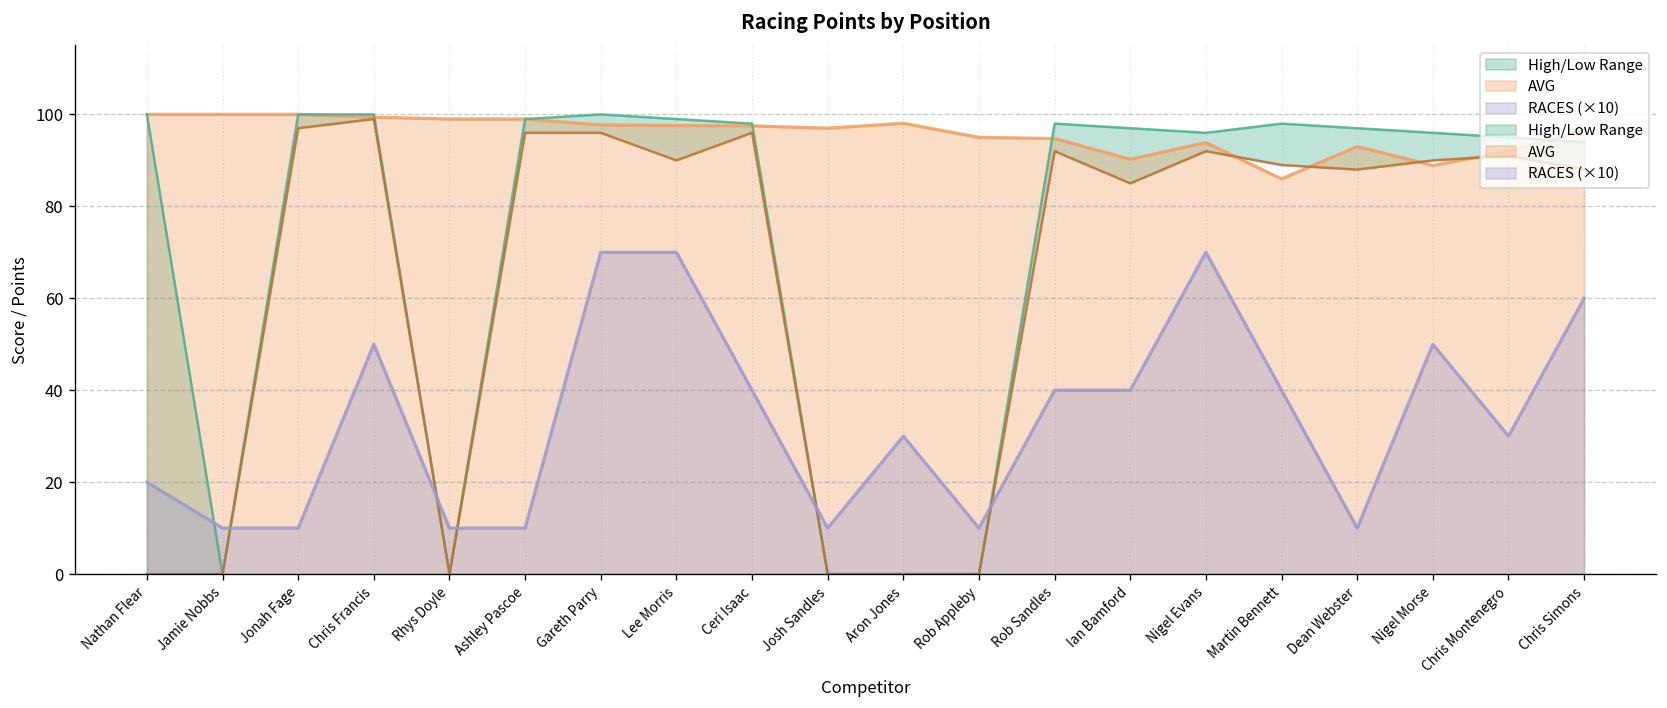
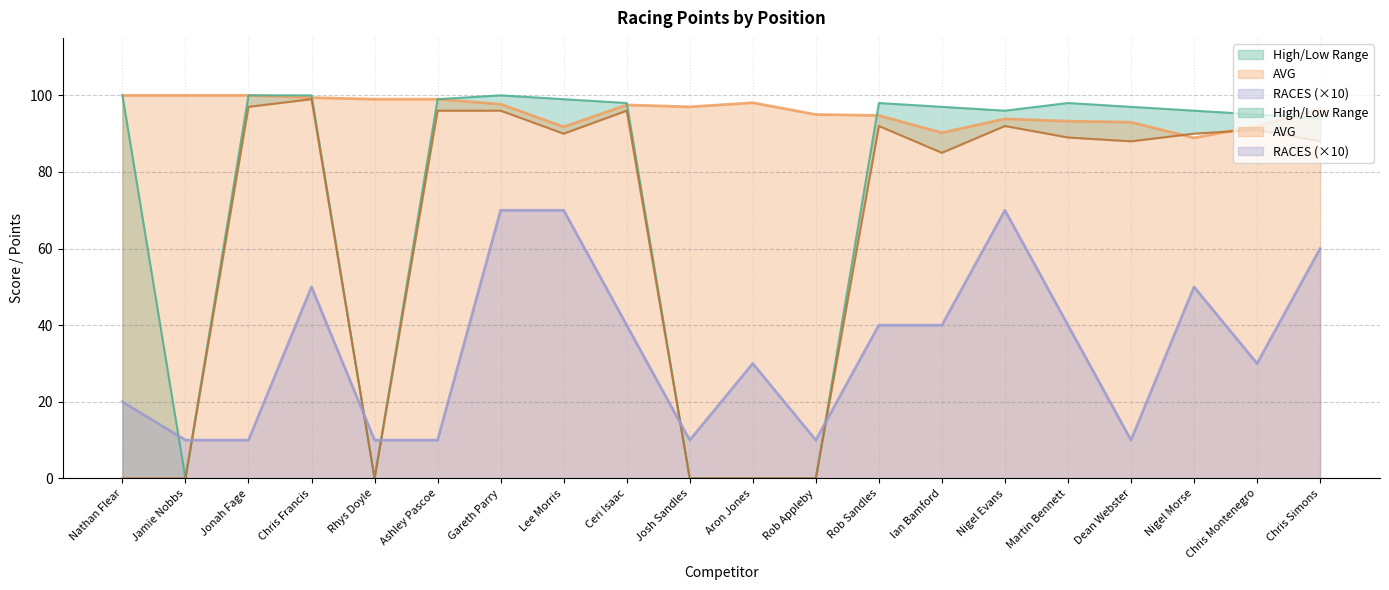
  {
    "AVG": {
      "Jamie Nobbs": 100,
      "Rhys Doyle": 99,
      "Gareth Parry": 98,
-     "Lee Morris": 98,
+     "Lee Morris": 92,
      "Josh Sandles": 97,
      "Aron Jones": 98,
      "Rob Appleby": 95,
      "Rob Sandles": 95,
      "Ian Bamford": 90,
      "Nigel Evans": 94,
-     "Martin Bennett": 86,
+     "Martin Bennett": 93,
      "Dean Webster": 93,
      "Nigel Morse": 89
    }
  }
